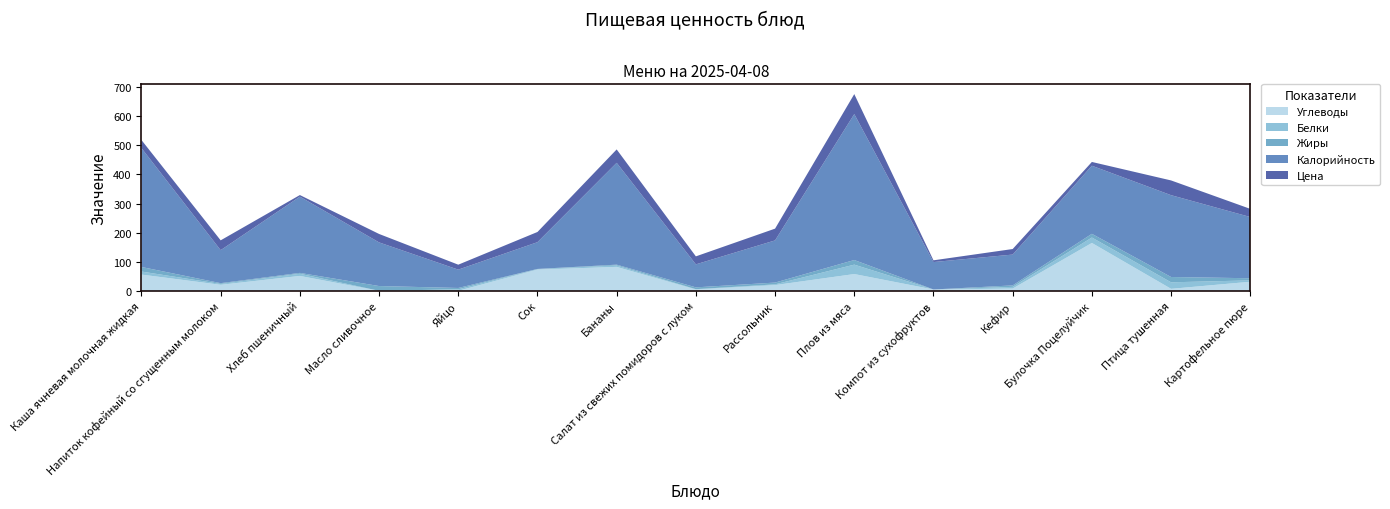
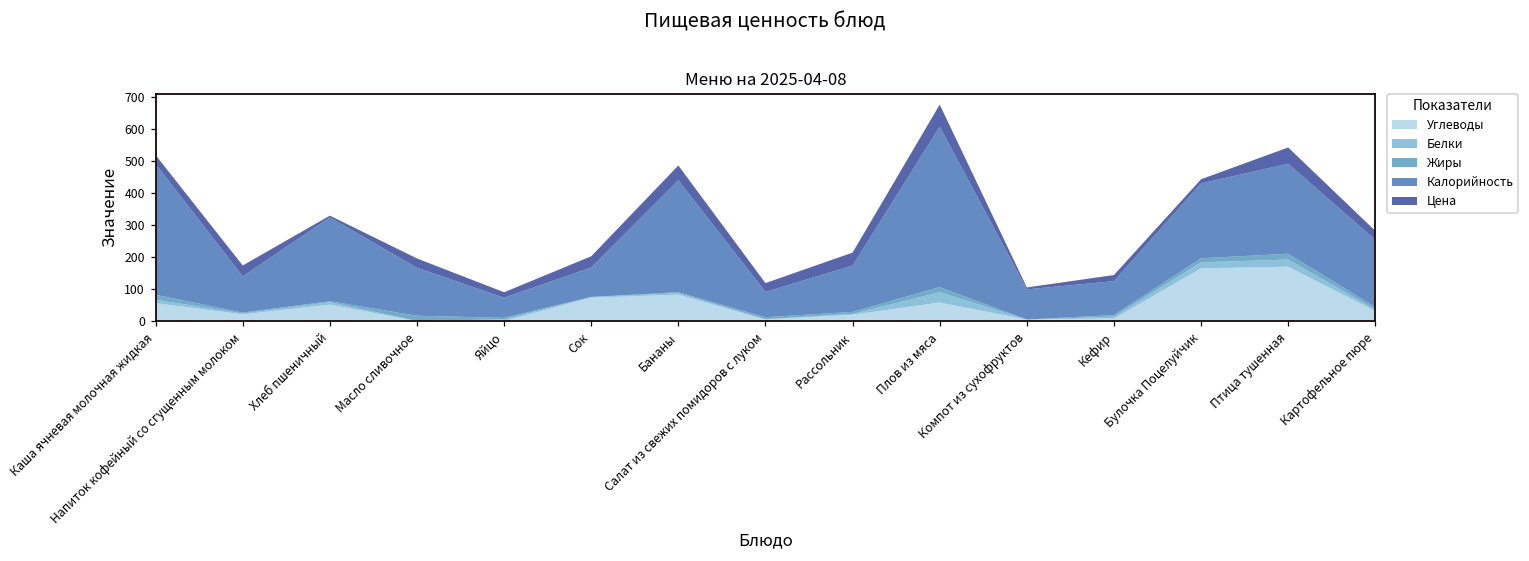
  {
    "Углеводы": {
      "Каша ячневая молочная жидкая": 60,
      "Плов из мяса": 60,
      "Булочка Поцелуйчик": 160,
-     "Птица тушенная": 10
+     "Птица тушенная": 170
    }
  }
